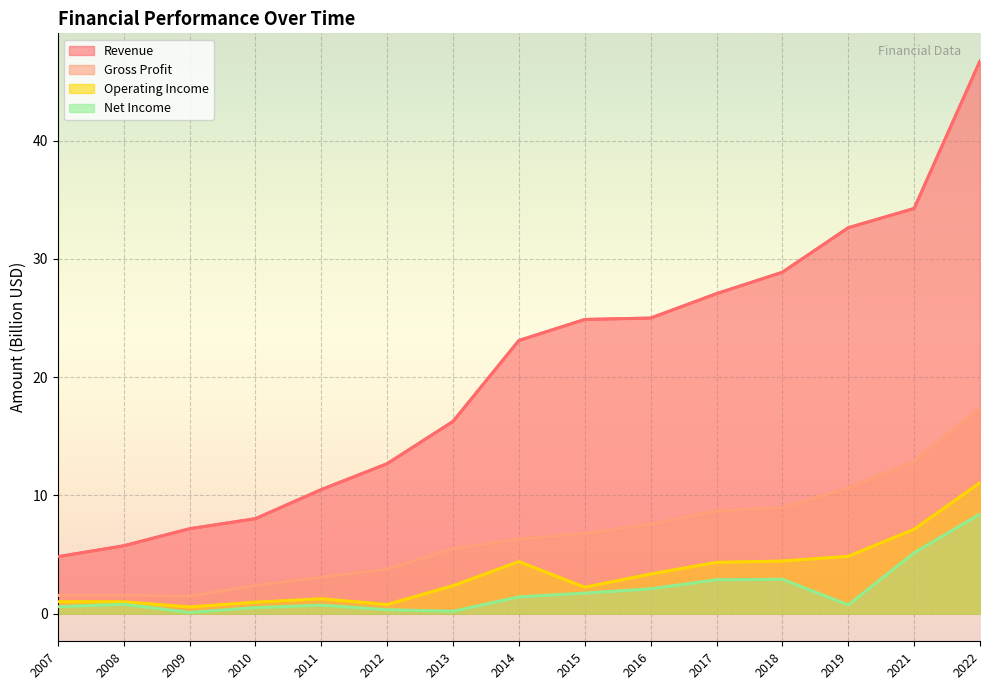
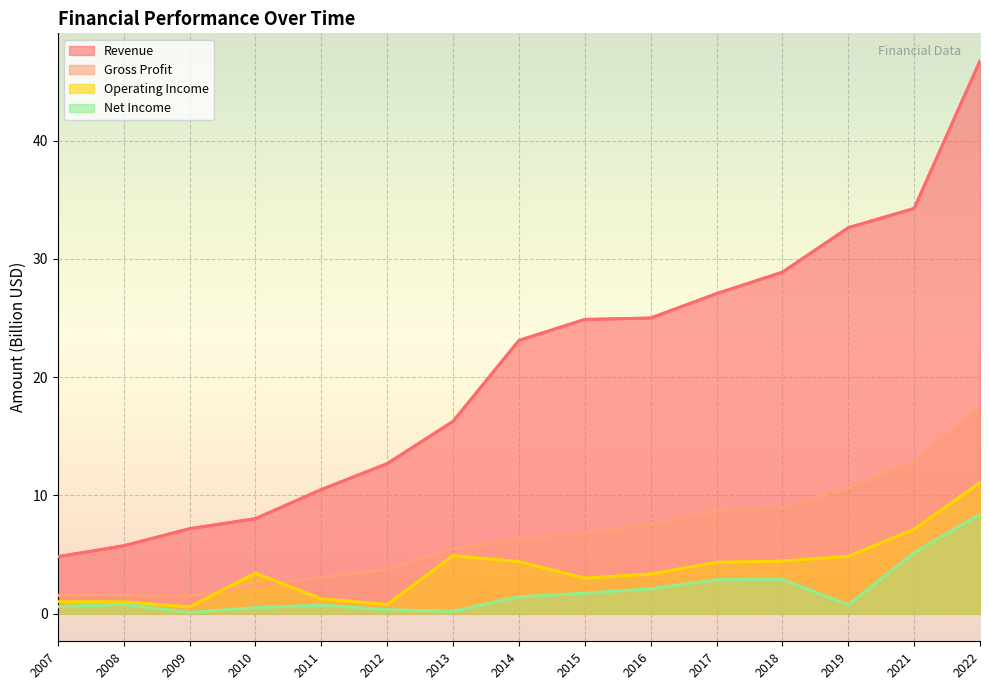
  {
    "Operating Income": {
      "2007": 1.0,
      "2009": 0.6,
-     "2010": 1.0,
+     "2010": 3.4,
      "2011": 1.3,
      "2012": 0.8,
-     "2013": 2.4,
+     "2013": 4.9,
      "2014": 4.4,
-     "2015": 2.2,
+     "2015": 3.0,
      "2016": 3.4,
      "2017": 4.3,
      "2018": 4.5,
      "2019": 4.9,
      "2021": 7.1,
      "2022": 11.1
    },
    "Net Income": {
      "2007": 0.6,
      "2009": 0.1,
      "2010": 0.5,
      "2011": 0.7,
      "2012": 0.3,
      "2013": 0.2,
      "2014": 1.4,
      "2015": 1.7,
      "2016": 2.1,
      "2017": 2.9,
      "2018": 2.9,
      "2019": 0.7,
      "2021": 5.2,
      "2022": 8.4
    }
  }
